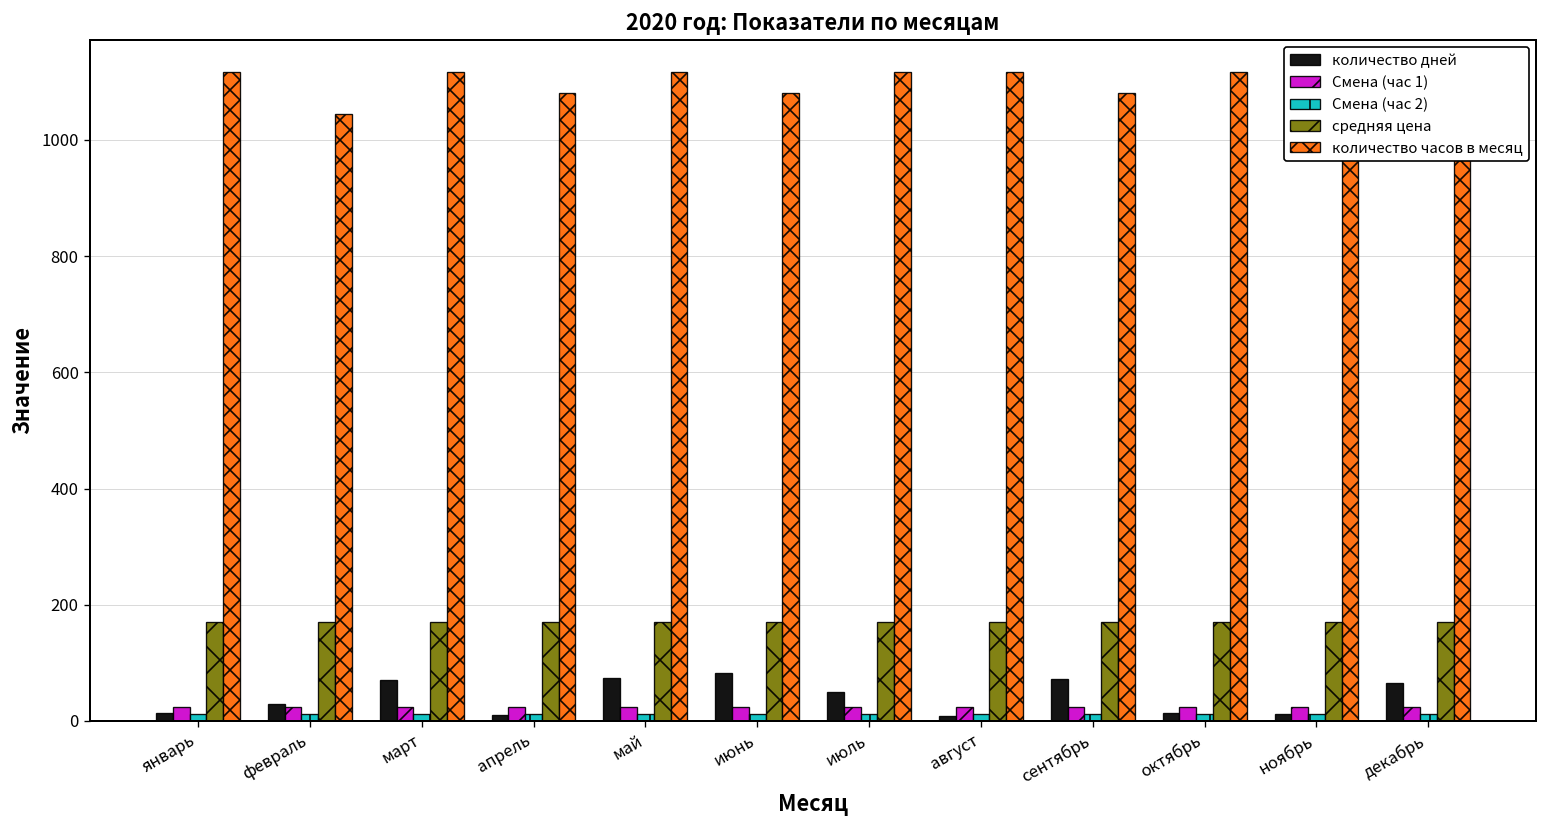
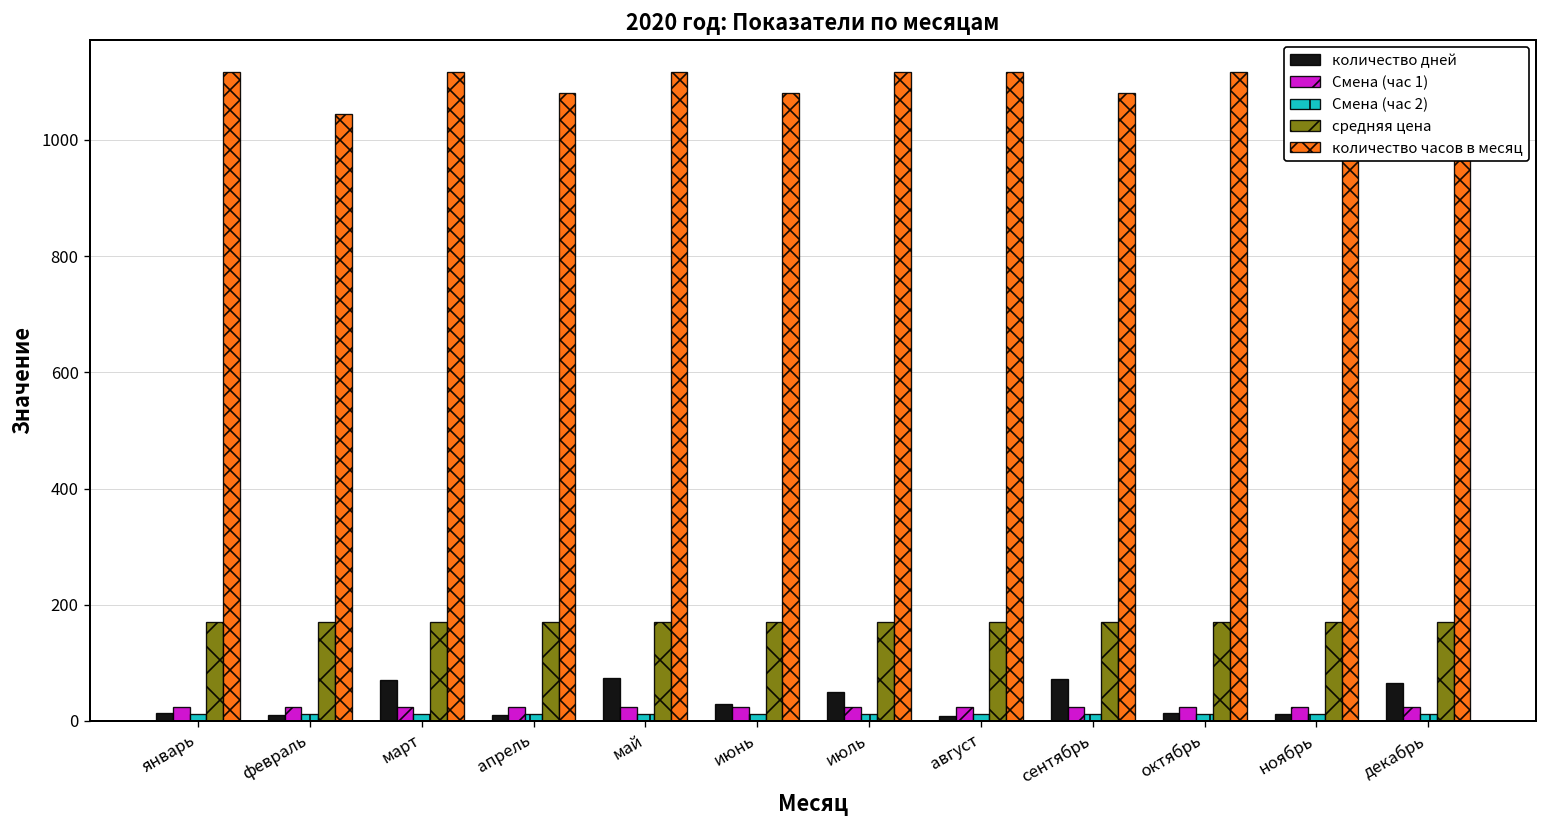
  {
    "количество дней": {
      "январь": 10,
-     "февраль": 30,
+     "февраль": 10,
      "март": 70,
      "апрель": 10,
      "май": 70,
-     "июнь": 80,
+     "июнь": 30,
      "июль": 50,
      "август": 10,
      "сентябрь": 70,
      "октябрь": 10,
      "ноябрь": 10,
      "декабрь": 70
    },
    "Смена (час 1)": {
      "январь": 20,
      "февраль": 20,
      "март": 20,
      "апрель": 20,
      "май": 20,
      "июнь": 20,
      "июль": 20,
      "август": 20,
      "сентябрь": 20,
      "октябрь": 20,
      "ноябрь": 20,
      "декабрь": 20
    },
    "Смена (час 2)": {
      "январь": 10,
      "февраль": 10,
      "март": 10,
      "апрель": 10,
      "май": 10,
      "июнь": 10,
      "июль": 10,
      "август": 10,
      "сентябрь": 10,
      "октябрь": 10,
      "ноябрь": 10,
      "декабрь": 10
    },
    "средняя цена": {
      "январь": 170,
      "февраль": 170,
      "март": 170,
      "апрель": 170,
      "май": 170,
      "июнь": 170,
      "июль": 170,
      "август": 170,
      "сентябрь": 170,
      "октябрь": 170,
      "ноябрь": 170,
      "декабрь": 170
    },
    "количество часов в месяц": {
      "январь": 1120,
      "февраль": 1040,
      "март": 1120,
      "апрель": 1080,
      "май": 1120,
      "июнь": 1080,
      "июль": 1120,
      "август": 1120,
      "сентябрь": 1080,
      "октябрь": 1120
    }
  }
